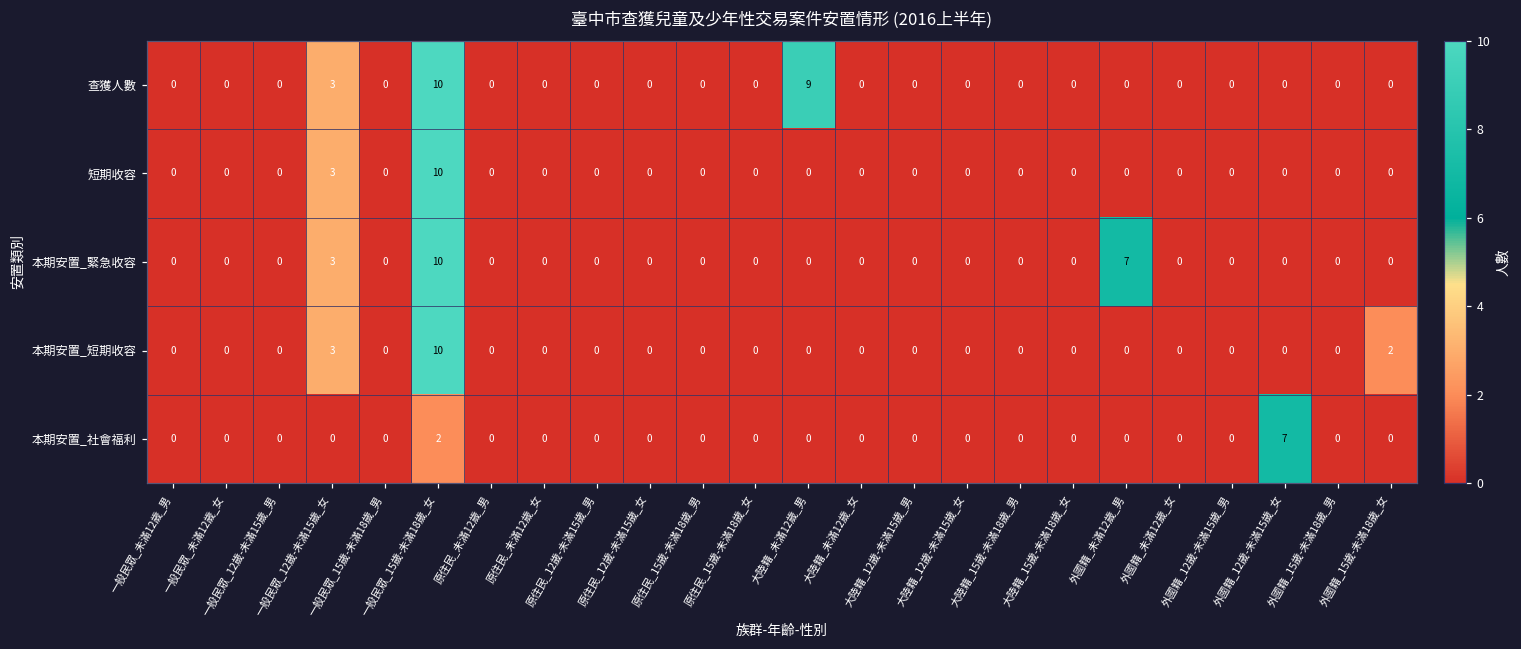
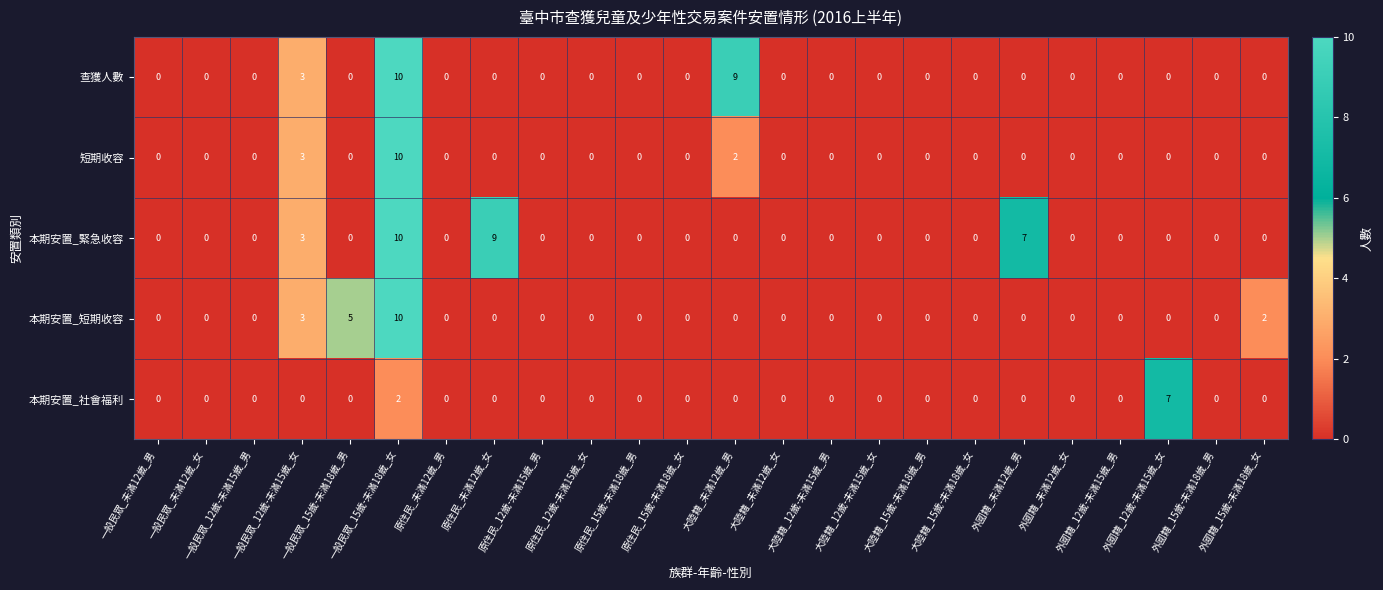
  {
    "查獲人數": {
      "一般民眾_未滿12歲_男": 0,
      "一般民眾_未滿12歲_女": 0,
      "一般民眾_12歲-未滿15歲_男": 0,
      "一般民眾_12歲-未滿15歲_女": 3,
      "一般民眾_15歲-未滿18歲_男": 0,
      "一般民眾_15歲-未滿18歲_女": 10,
      "原住民_未滿12歲_男": 0,
      "原住民_未滿12歲_女": 0,
      "原住民_12歲-未滿15歲_男": 0,
      "原住民_12歲-未滿15歲_女": 0,
      "原住民_15歲-未滿18歲_男": 0,
      "原住民_15歲-未滿18歲_女": 0,
      "大陸籍_未滿12歲_男": 9,
      "大陸籍_未滿12歲_女": 0,
      "大陸籍_12歲-未滿15歲_男": 0,
      "大陸籍_12歲-未滿15歲_女": 0,
      "大陸籍_15歲-未滿18歲_男": 0,
      "大陸籍_15歲-未滿18歲_女": 0,
      "外國籍_未滿12歲_男": 0,
      "外國籍_未滿12歲_女": 0,
      "外國籍_12歲-未滿15歲_男": 0,
      "外國籍_12歲-未滿15歲_女": 0,
      "外國籍_15歲-未滿18歲_男": 0,
      "外國籍_15歲-未滿18歲_女": 0
    },
    "短期收容": {
      "一般民眾_未滿12歲_男": 0,
      "一般民眾_未滿12歲_女": 0,
      "一般民眾_12歲-未滿15歲_男": 0,
      "一般民眾_12歲-未滿15歲_女": 3,
      "一般民眾_15歲-未滿18歲_男": 0,
      "一般民眾_15歲-未滿18歲_女": 10,
      "原住民_未滿12歲_男": 0,
      "原住民_未滿12歲_女": 0,
      "原住民_12歲-未滿15歲_男": 0,
      "原住民_12歲-未滿15歲_女": 0,
      "原住民_15歲-未滿18歲_男": 0,
      "原住民_15歲-未滿18歲_女": 0,
-     "大陸籍_未滿12歲_男": 0,
+     "大陸籍_未滿12歲_男": 2,
      "大陸籍_未滿12歲_女": 0,
      "大陸籍_12歲-未滿15歲_男": 0,
      "大陸籍_12歲-未滿15歲_女": 0,
      "大陸籍_15歲-未滿18歲_男": 0,
      "大陸籍_15歲-未滿18歲_女": 0,
      "外國籍_未滿12歲_男": 0,
      "外國籍_未滿12歲_女": 0,
      "外國籍_12歲-未滿15歲_男": 0,
      "外國籍_12歲-未滿15歲_女": 0,
      "外國籍_15歲-未滿18歲_男": 0,
      "外國籍_15歲-未滿18歲_女": 0
    },
    "本期安置_緊急收容": {
      "一般民眾_未滿12歲_男": 0,
      "一般民眾_未滿12歲_女": 0,
      "一般民眾_12歲-未滿15歲_男": 0,
      "一般民眾_12歲-未滿15歲_女": 3,
      "一般民眾_15歲-未滿18歲_男": 0,
      "一般民眾_15歲-未滿18歲_女": 10,
      "原住民_未滿12歲_男": 0,
-     "原住民_未滿12歲_女": 0,
+     "原住民_未滿12歲_女": 9,
      "原住民_12歲-未滿15歲_男": 0,
      "原住民_12歲-未滿15歲_女": 0,
      "原住民_15歲-未滿18歲_男": 0,
      "原住民_15歲-未滿18歲_女": 0,
      "大陸籍_未滿12歲_男": 0,
      "大陸籍_未滿12歲_女": 0,
      "大陸籍_12歲-未滿15歲_男": 0,
      "大陸籍_12歲-未滿15歲_女": 0,
      "大陸籍_15歲-未滿18歲_男": 0,
      "大陸籍_15歲-未滿18歲_女": 0,
      "外國籍_未滿12歲_男": 7,
      "外國籍_未滿12歲_女": 0,
      "外國籍_12歲-未滿15歲_男": 0,
      "外國籍_12歲-未滿15歲_女": 0,
      "外國籍_15歲-未滿18歲_男": 0,
      "外國籍_15歲-未滿18歲_女": 0
    },
    "本期安置_短期收容": {
      "一般民眾_未滿12歲_男": 0,
      "一般民眾_未滿12歲_女": 0,
      "一般民眾_12歲-未滿15歲_男": 0,
      "一般民眾_12歲-未滿15歲_女": 3,
-     "一般民眾_15歲-未滿18歲_男": 0,
+     "一般民眾_15歲-未滿18歲_男": 5,
      "一般民眾_15歲-未滿18歲_女": 10,
      "原住民_未滿12歲_男": 0,
      "原住民_未滿12歲_女": 0,
      "原住民_12歲-未滿15歲_男": 0,
      "原住民_12歲-未滿15歲_女": 0,
      "原住民_15歲-未滿18歲_男": 0,
      "原住民_15歲-未滿18歲_女": 0,
      "大陸籍_未滿12歲_男": 0,
      "大陸籍_未滿12歲_女": 0,
      "大陸籍_12歲-未滿15歲_男": 0,
      "大陸籍_12歲-未滿15歲_女": 0,
      "大陸籍_15歲-未滿18歲_男": 0,
      "大陸籍_15歲-未滿18歲_女": 0,
      "外國籍_未滿12歲_男": 0,
      "外國籍_未滿12歲_女": 0,
      "外國籍_12歲-未滿15歲_男": 0,
      "外國籍_12歲-未滿15歲_女": 0,
      "外國籍_15歲-未滿18歲_男": 0,
      "外國籍_15歲-未滿18歲_女": 2
    },
    "本期安置_社會福利": {
      "一般民眾_未滿12歲_男": 0,
      "一般民眾_未滿12歲_女": 0,
      "一般民眾_12歲-未滿15歲_男": 0,
      "一般民眾_12歲-未滿15歲_女": 0,
      "一般民眾_15歲-未滿18歲_男": 0,
      "一般民眾_15歲-未滿18歲_女": 2,
      "原住民_未滿12歲_男": 0,
      "原住民_未滿12歲_女": 0,
      "原住民_12歲-未滿15歲_男": 0,
      "原住民_12歲-未滿15歲_女": 0,
      "原住民_15歲-未滿18歲_男": 0,
      "原住民_15歲-未滿18歲_女": 0,
      "大陸籍_未滿12歲_男": 0,
      "大陸籍_未滿12歲_女": 0,
      "大陸籍_12歲-未滿15歲_男": 0,
      "大陸籍_12歲-未滿15歲_女": 0,
      "大陸籍_15歲-未滿18歲_男": 0,
      "大陸籍_15歲-未滿18歲_女": 0,
      "外國籍_未滿12歲_男": 0,
      "外國籍_未滿12歲_女": 0,
      "外國籍_12歲-未滿15歲_男": 0,
      "外國籍_12歲-未滿15歲_女": 7,
      "外國籍_15歲-未滿18歲_男": 0,
      "外國籍_15歲-未滿18歲_女": 0
    }
  }
